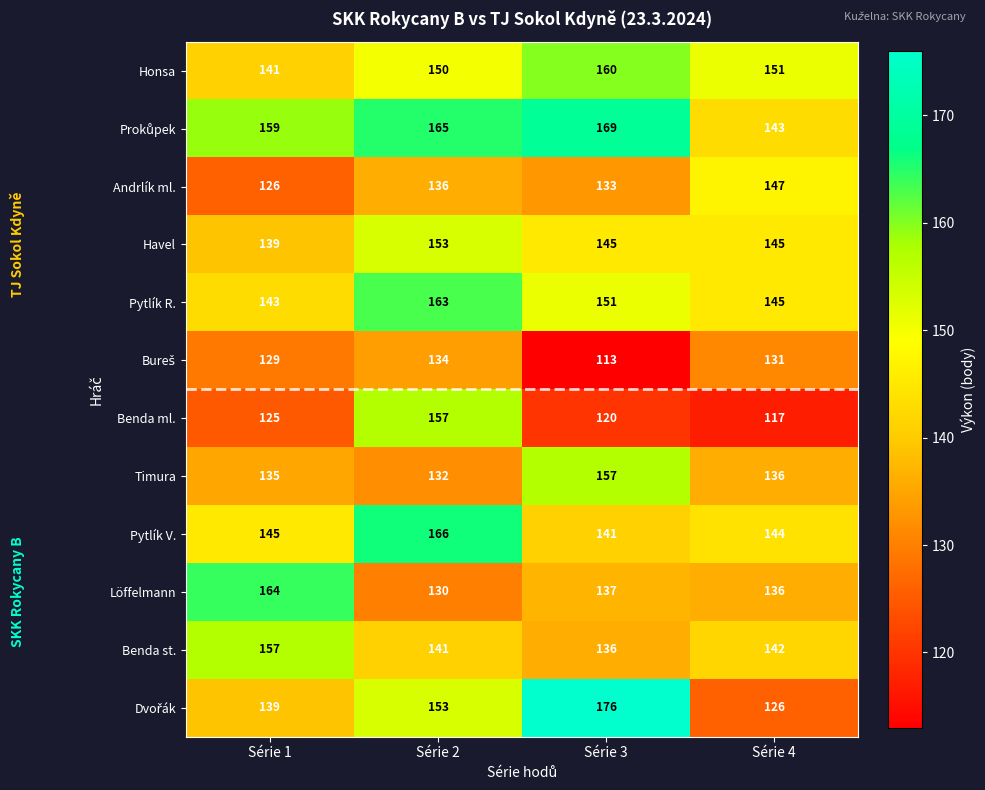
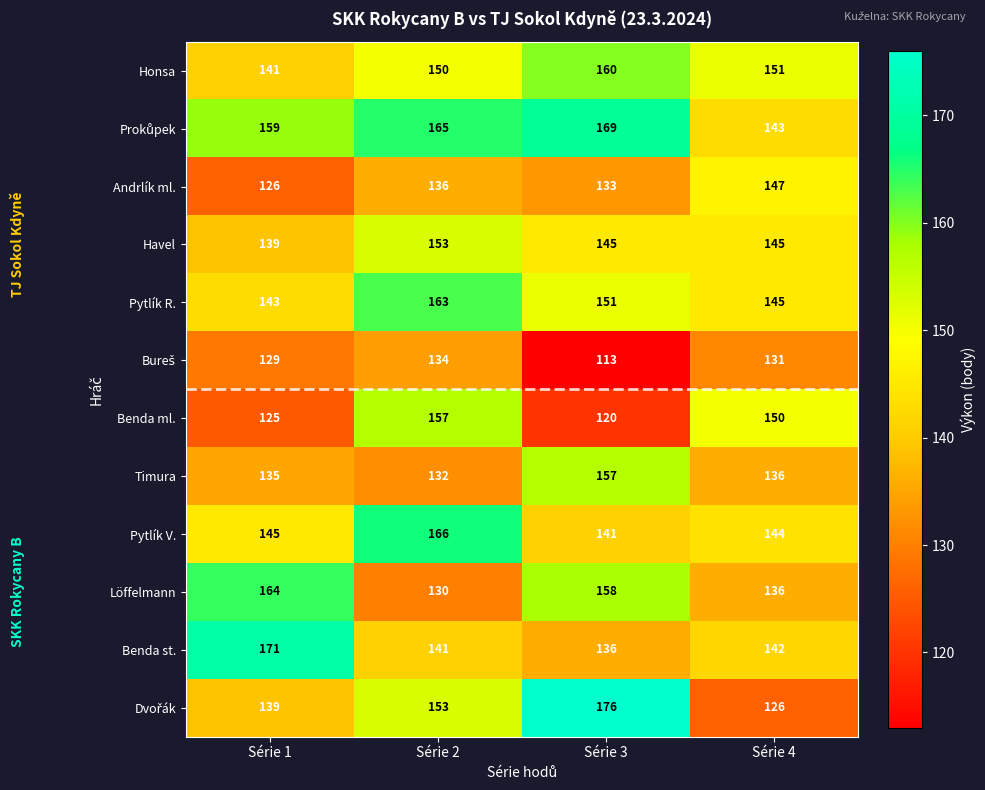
  {
    "Honsa": {
      "Série 1": 141,
      "Série 2": 150,
      "Série 3": 160,
      "Série 4": 151
    },
    "Prokůpek": {
      "Série 1": 159,
      "Série 2": 165,
      "Série 3": 169,
      "Série 4": 143
    },
    "Andrlík ml.": {
      "Série 1": 126,
      "Série 2": 136,
      "Série 3": 133,
      "Série 4": 147
    },
    "Havel": {
      "Série 1": 139,
      "Série 2": 153,
      "Série 3": 145,
      "Série 4": 145
    },
    "Pytlík R.": {
      "Série 1": 143,
      "Série 2": 163,
      "Série 3": 151,
      "Série 4": 145
    },
    "Bureš": {
      "Série 1": 129,
      "Série 2": 134,
      "Série 3": 113,
      "Série 4": 131
    },
    "Benda ml.": {
      "Série 1": 125,
      "Série 2": 157,
      "Série 3": 120,
-     "Série 4": 117
+     "Série 4": 150
    },
    "Timura": {
      "Série 1": 135,
      "Série 2": 132,
      "Série 3": 157,
      "Série 4": 136
    },
    "Pytlík V.": {
      "Série 1": 145,
      "Série 2": 166,
      "Série 3": 141,
      "Série 4": 144
    },
    "Löffelmann": {
      "Série 1": 164,
      "Série 2": 130,
-     "Série 3": 137,
+     "Série 3": 158,
      "Série 4": 136
    },
    "Benda st.": {
-     "Série 1": 157,
+     "Série 1": 171,
      "Série 2": 141,
      "Série 3": 136,
      "Série 4": 142
    },
    "Dvořák": {
      "Série 1": 139,
      "Série 2": 153,
      "Série 3": 176,
      "Série 4": 126
    }
  }
